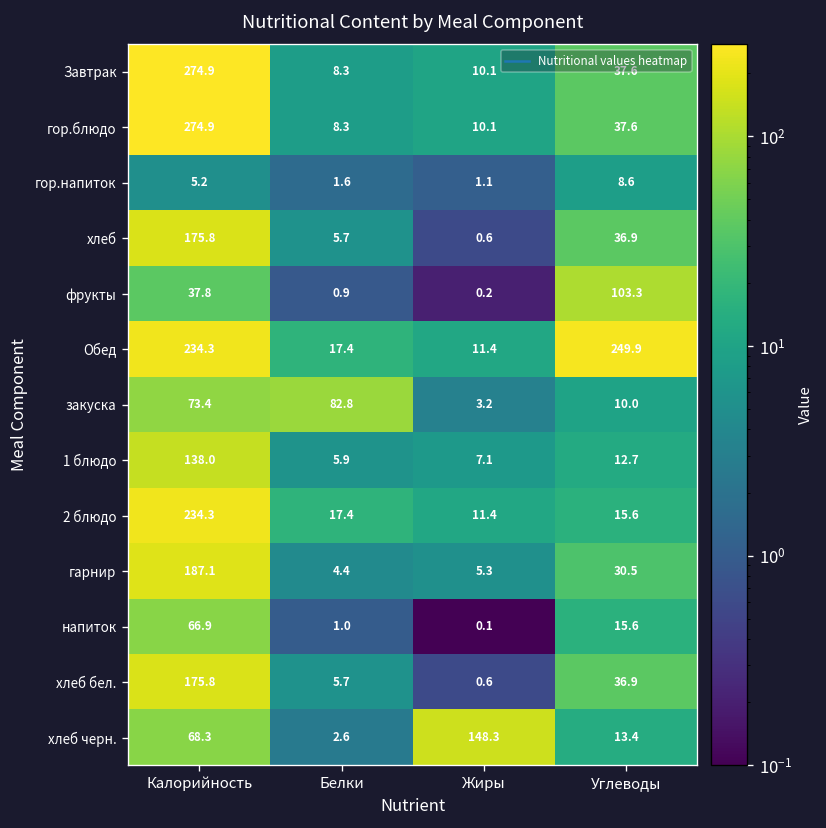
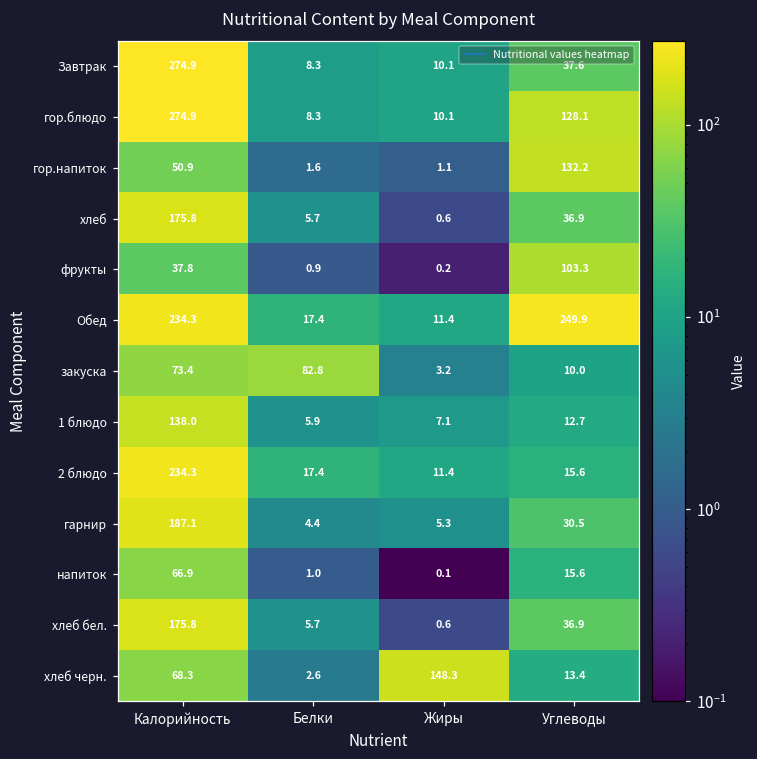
  {
    "Завтрак": {
      "Калорийность": 274.9,
      "Белки": 8.3,
      "Жиры": 10.1
    },
    "гор.блюдо": {
      "Калорийность": 274.9,
      "Белки": 8.3,
      "Жиры": 10.1,
-     "Углеводы": 37.6
+     "Углеводы": 128.1
    },
    "гор.напиток": {
-     "Калорийность": 5.2,
+     "Калорийность": 50.9,
      "Белки": 1.6,
      "Жиры": 1.1,
-     "Углеводы": 8.6
+     "Углеводы": 132.2
    },
    "хлеб": {
      "Калорийность": 175.8,
      "Белки": 5.7,
      "Жиры": 0.6,
      "Углеводы": 36.9
    },
    "фрукты": {
      "Калорийность": 37.8,
      "Белки": 0.9,
      "Жиры": 0.2,
      "Углеводы": 103.3
    },
    "Обед": {
      "Калорийность": 234.3,
      "Белки": 17.4,
      "Жиры": 11.4,
      "Углеводы": 249.9
    },
    "закуска": {
      "Калорийность": 73.4,
      "Белки": 82.8,
      "Жиры": 3.2,
      "Углеводы": 10.0
    },
    "1 блюдо": {
      "Калорийность": 138.0,
      "Белки": 5.9,
      "Жиры": 7.1,
      "Углеводы": 12.7
    },
    "2 блюдо": {
      "Калорийность": 234.3,
      "Белки": 17.4,
      "Жиры": 11.4,
      "Углеводы": 15.6
    },
    "гарнир": {
      "Калорийность": 187.1,
      "Белки": 4.4,
      "Жиры": 5.3,
      "Углеводы": 30.5
    },
    "напиток": {
      "Калорийность": 66.9,
      "Белки": 1.0,
      "Жиры": 0.1,
      "Углеводы": 15.6
    },
    "хлеб бел.": {
      "Калорийность": 175.8,
      "Белки": 5.7,
      "Жиры": 0.6,
      "Углеводы": 36.9
    },
    "хлеб черн.": {
      "Калорийность": 68.3,
      "Белки": 2.6,
      "Жиры": 148.3,
      "Углеводы": 13.4
    }
  }
